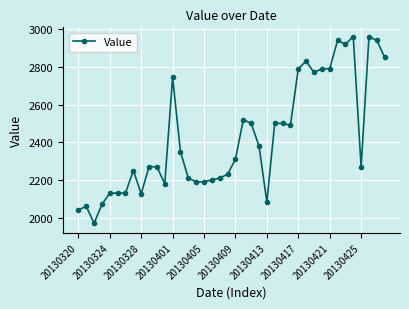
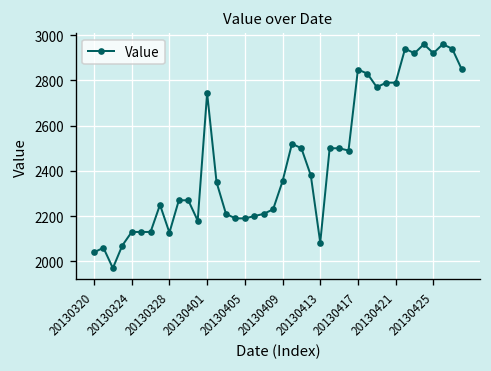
  {
    "20130320": 2040,
    "20130328": 2130,
    "20130401": 2740,
    "20130405": 2190,
-   "20130409": 2310,
+   "20130409": 2350,
    "20130413": 2080,
-   "20130417": 2790,
+   "20130417": 2850,
    "20130421": 2790,
-   "20130425": 2270
+   "20130425": 2920
  }
